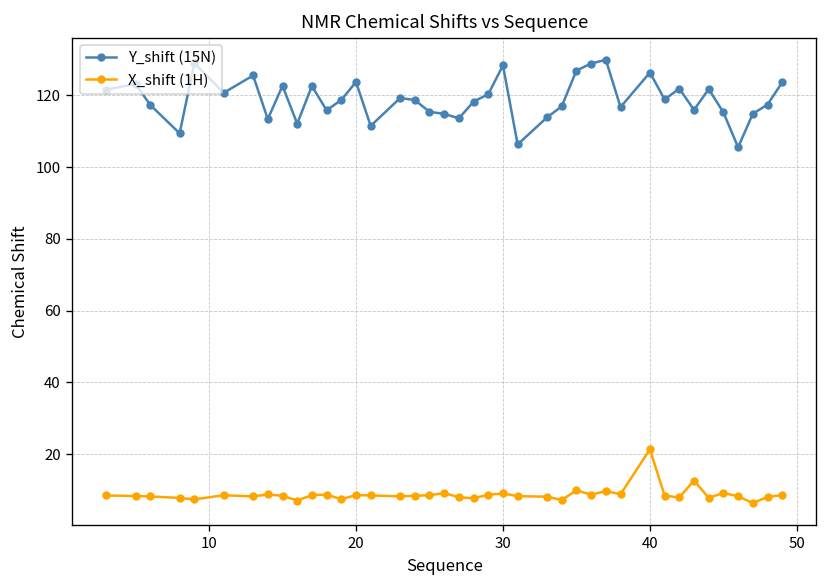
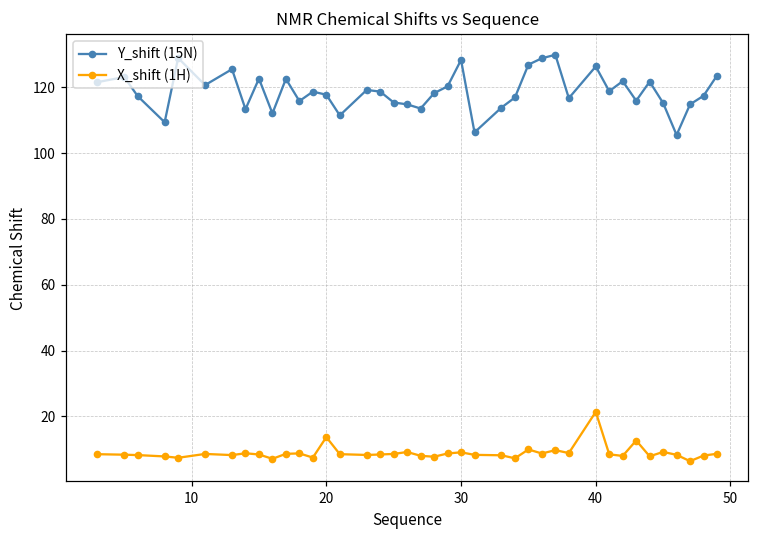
  {
    "Y_shift (15N)": {
-     "20": 124,
+     "20": 118,
      "30": 128,
      "40": 126
    },
    "X_shift (1H)": {
-     "20": 9,
+     "20": 14,
      "30": 9,
      "40": 21
    }
  }
